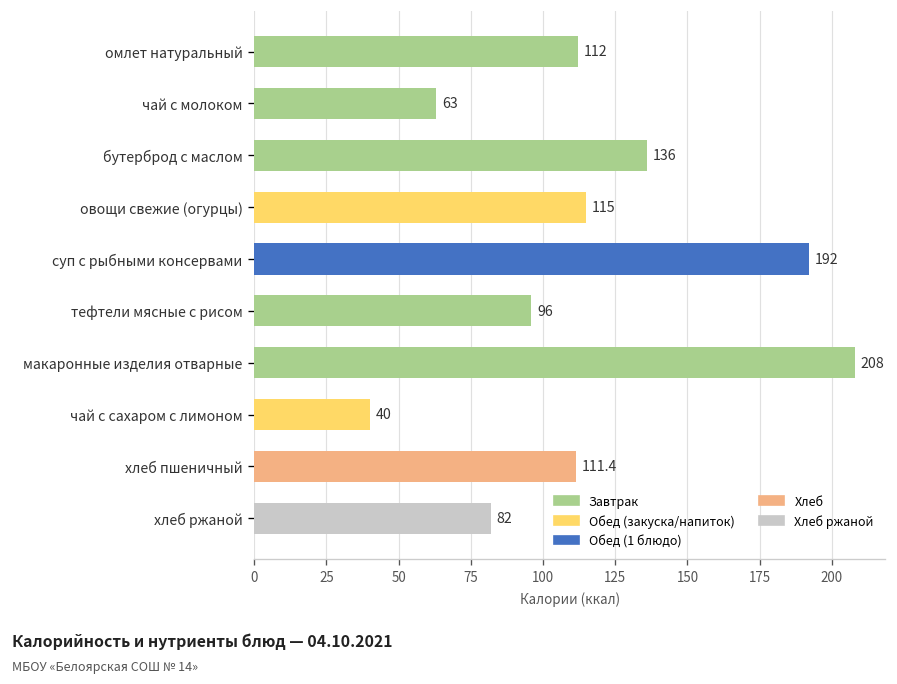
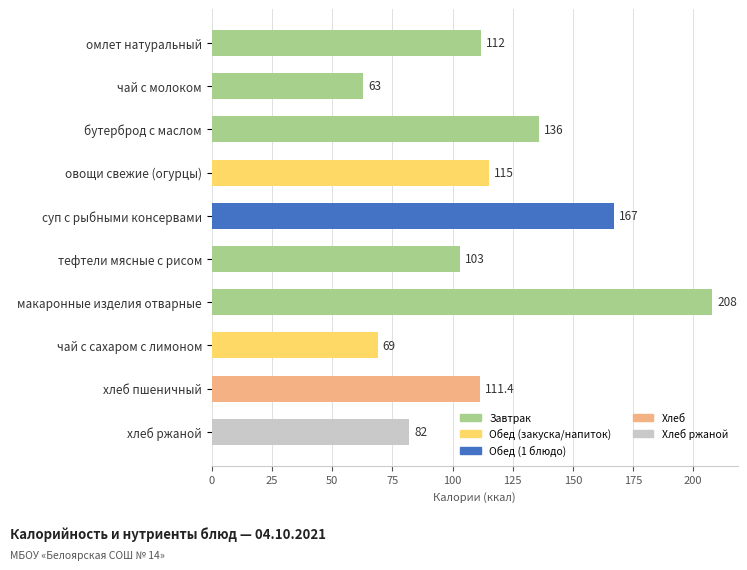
  {
    "омлет натуральный": 112,
    "чай с молоком": 63,
    "бутерброд с маслом": 136,
    "овощи свежие (огурцы)": 115,
-   "суп с рыбными консервами": 192,
-   "тефтели мясные с рисом": 96,
+   "суп с рыбными консервами": 167,
+   "тефтели мясные с рисом": 103,
    "макаронные изделия отварные": 208,
-   "чай с сахаром с лимоном": 40,
+   "чай с сахаром с лимоном": 69,
    "хлеб пшеничный": 111.4,
    "хлеб ржаной": 82
  }
